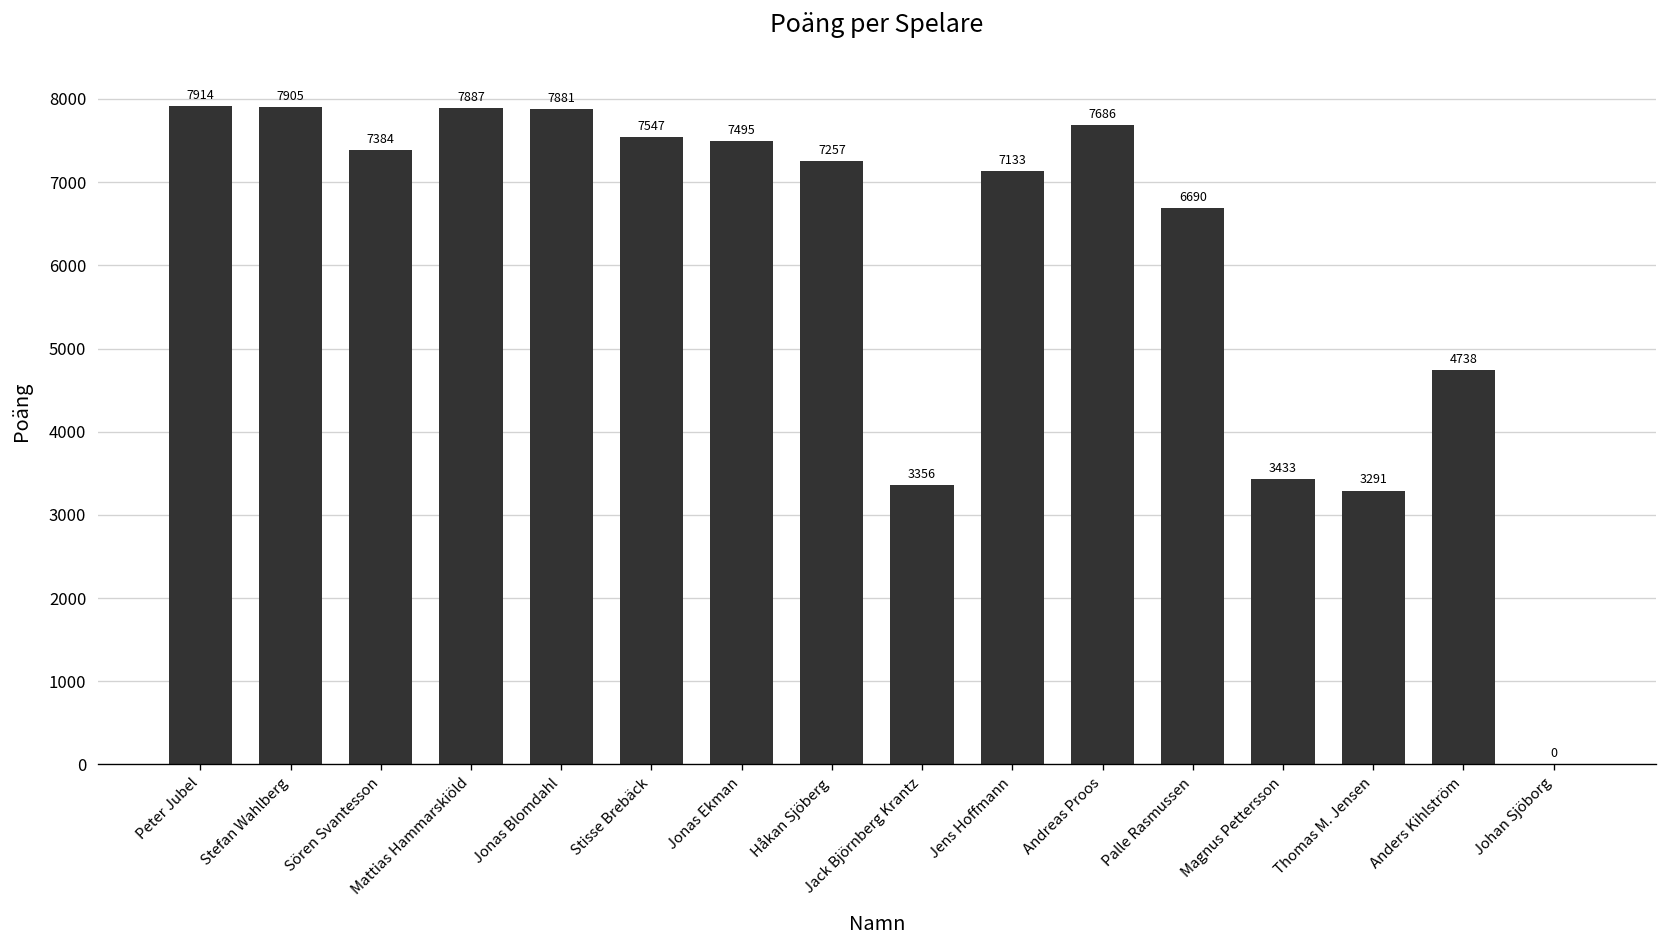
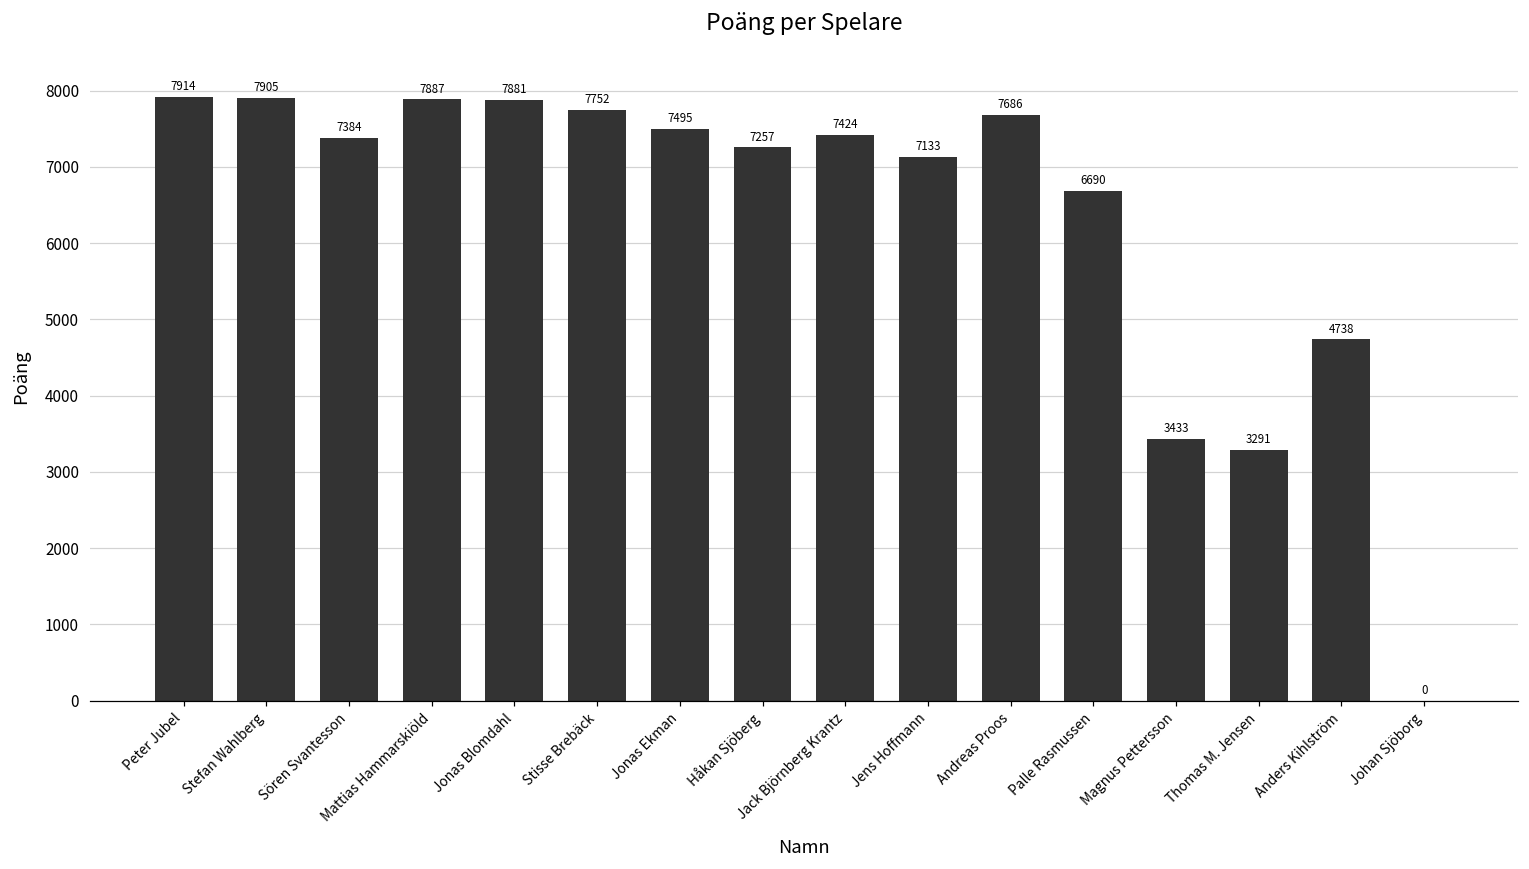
  {
    "Peter Jubel": 7914,
    "Stefan Wahlberg": 7905,
    "Sören Svantesson": 7384,
    "Mattias Hammarskiöld": 7887,
    "Jonas Blomdahl": 7881,
-   "Stisse Brebäck": 7547,
+   "Stisse Brebäck": 7752,
    "Jonas Ekman": 7495,
-   "Jack Björnberg Krantz": 3356,
+   "Jack Björnberg Krantz": 7424,
    "Jens Hoffmann": 7133,
    "Andreas Proos": 7686,
    "Palle Rasmussen": 6690,
    "Magnus Pettersson": 3433,
    "Anders Kihlström": 4738,
    "Johan Sjöborg": 0
  }
